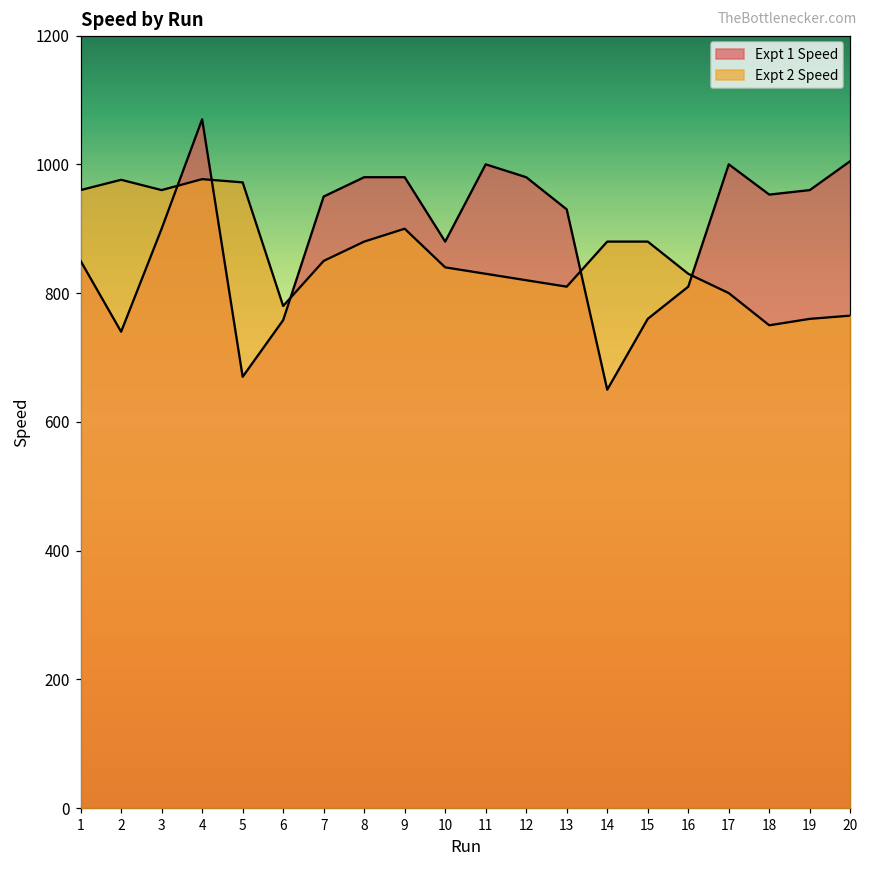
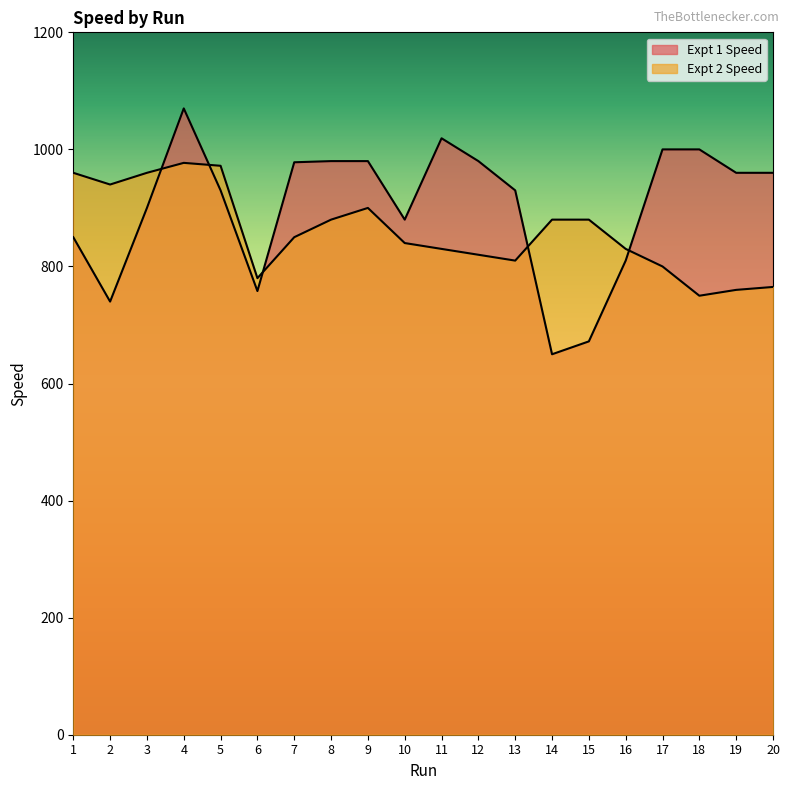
  {
    "Expt 1 Speed": {
      "1": 850,
      "2": 740,
      "3": 900,
      "4": 1070,
-     "5": 670,
+     "5": 930,
      "6": 760,
-     "7": 950,
+     "7": 980,
      "8": 980,
      "9": 980,
      "10": 880,
-     "11": 1000,
+     "11": 1020,
      "12": 980,
      "13": 930,
      "14": 650,
-     "15": 760,
+     "15": 670,
      "16": 810,
      "17": 1000,
-     "18": 950,
+     "18": 1000,
      "19": 960,
-     "20": 1010
+     "20": 960
    },
    "Expt 2 Speed": {
      "1": 960,
-     "2": 980,
+     "2": 940,
      "3": 960,
      "4": 980,
      "5": 970,
      "6": 780,
      "7": 850,
      "8": 880,
      "9": 900,
      "10": 840,
      "11": 830,
      "12": 820,
      "13": 810,
      "14": 880,
      "15": 880,
      "16": 830,
      "17": 800,
      "18": 750,
      "19": 760,
      "20": 770
    }
  }
